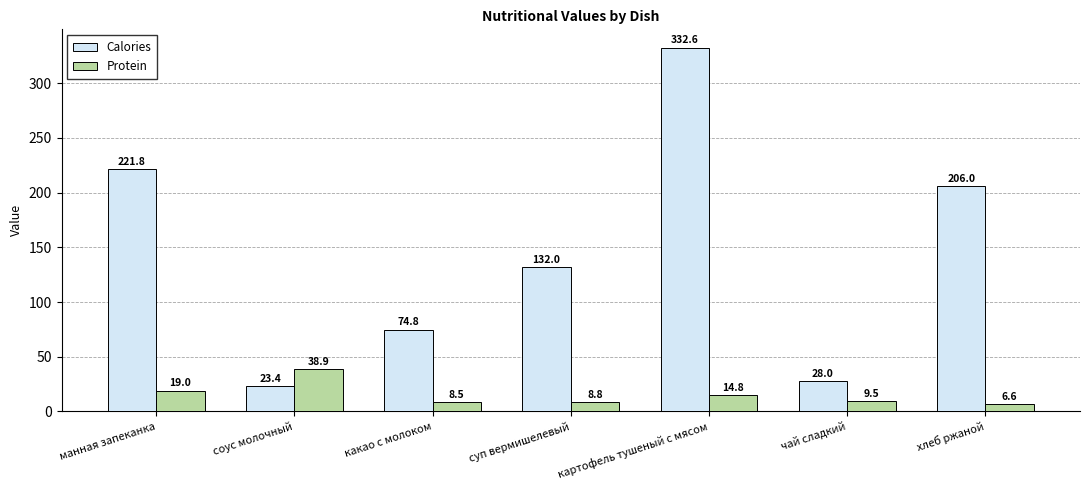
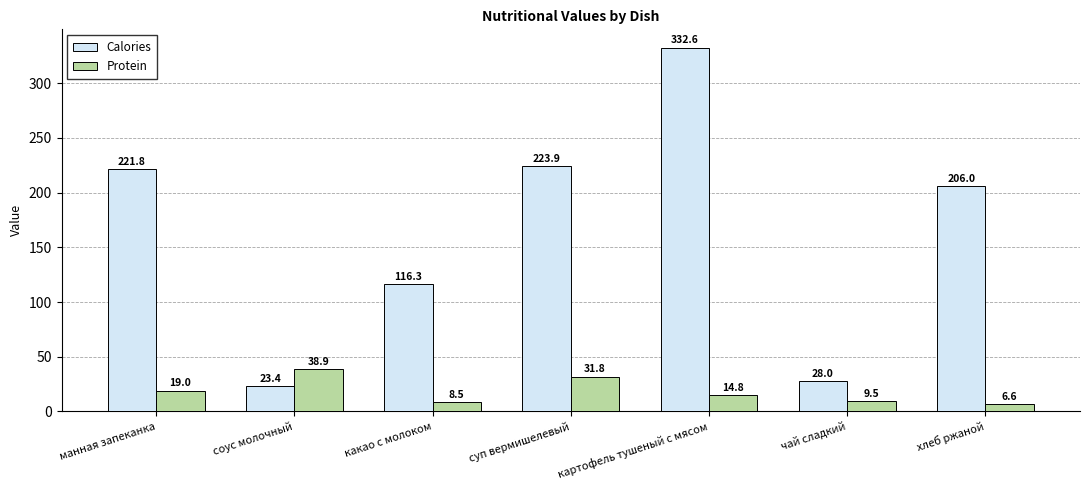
  {
    "Calories": {
      "манная запеканка": 221.8,
      "соус молочный": 23.4,
-     "какао с молоком": 74.8,
-     "суп вермишелевый": 132.0,
+     "какао с молоком": 116.3,
+     "суп вермишелевый": 223.9,
      "картофель тушеный с мясом": 332.6,
      "чай сладкий": 28.0,
      "хлеб ржаной": 206.0
    },
    "Protein": {
      "манная запеканка": 19.0,
      "соус молочный": 38.9,
      "какао с молоком": 8.5,
-     "суп вермишелевый": 8.8,
+     "суп вермишелевый": 31.8,
      "картофель тушеный с мясом": 14.8,
      "чай сладкий": 9.5,
      "хлеб ржаной": 6.6
    }
  }
